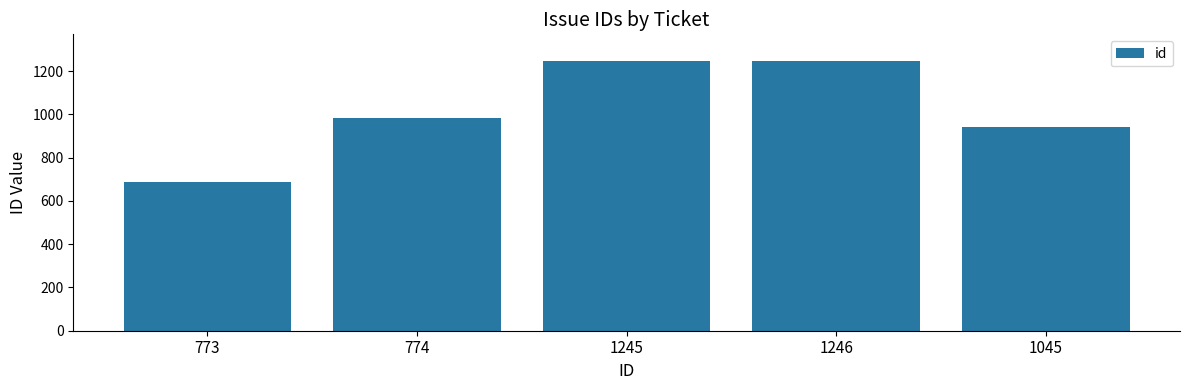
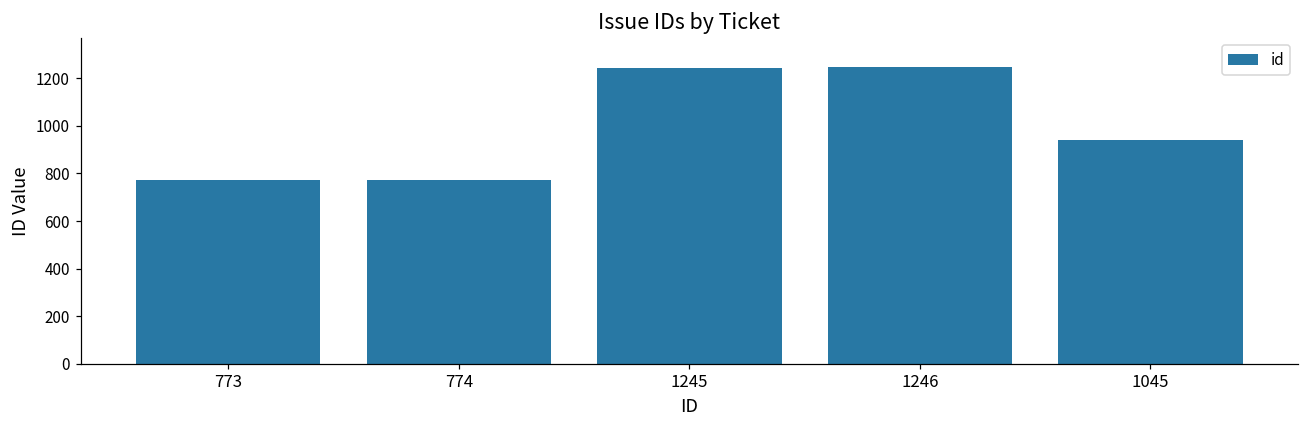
  {
-   "773": 690,
-   "774": 980,
+   "773": 770,
+   "774": 770,
    "1245": 1250,
    "1246": 1250,
    "1045": 940
  }
